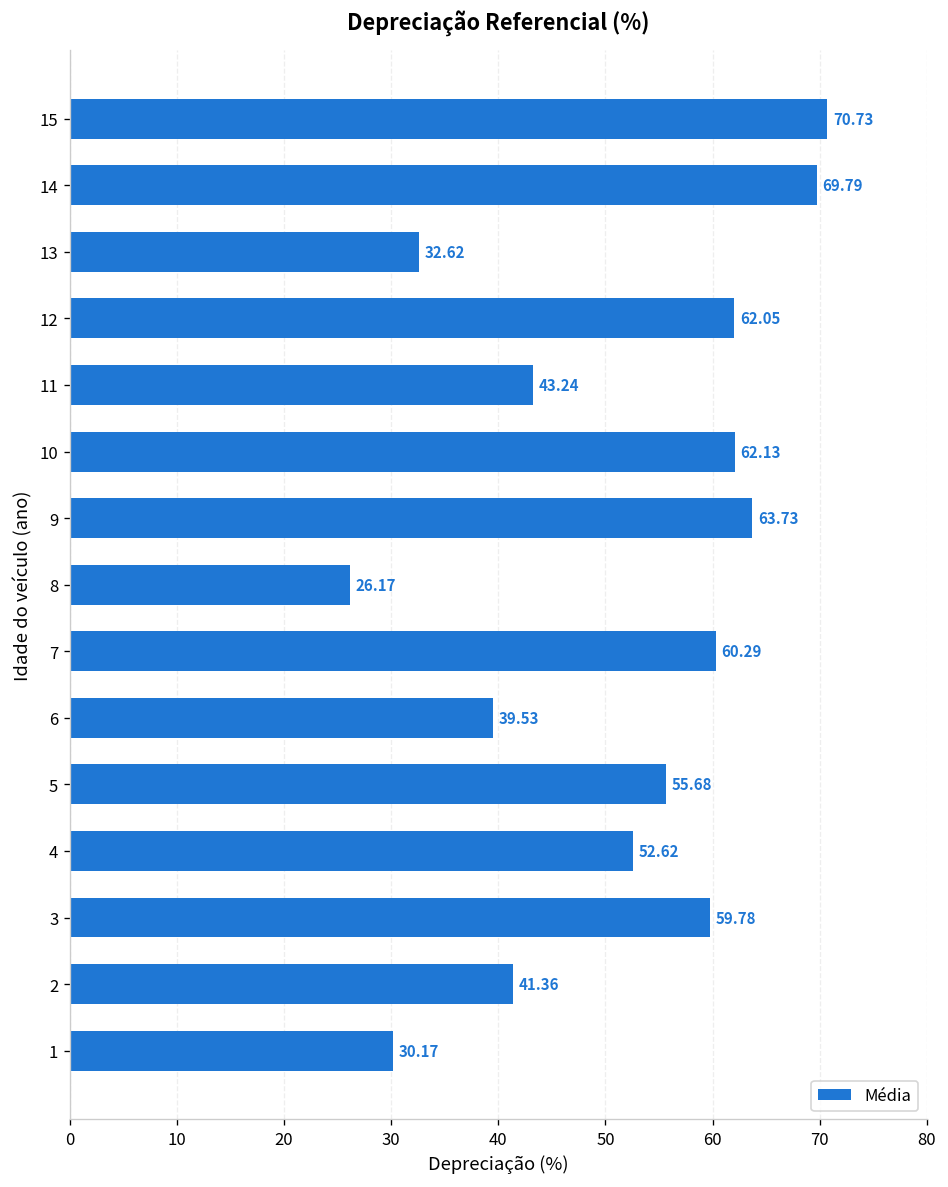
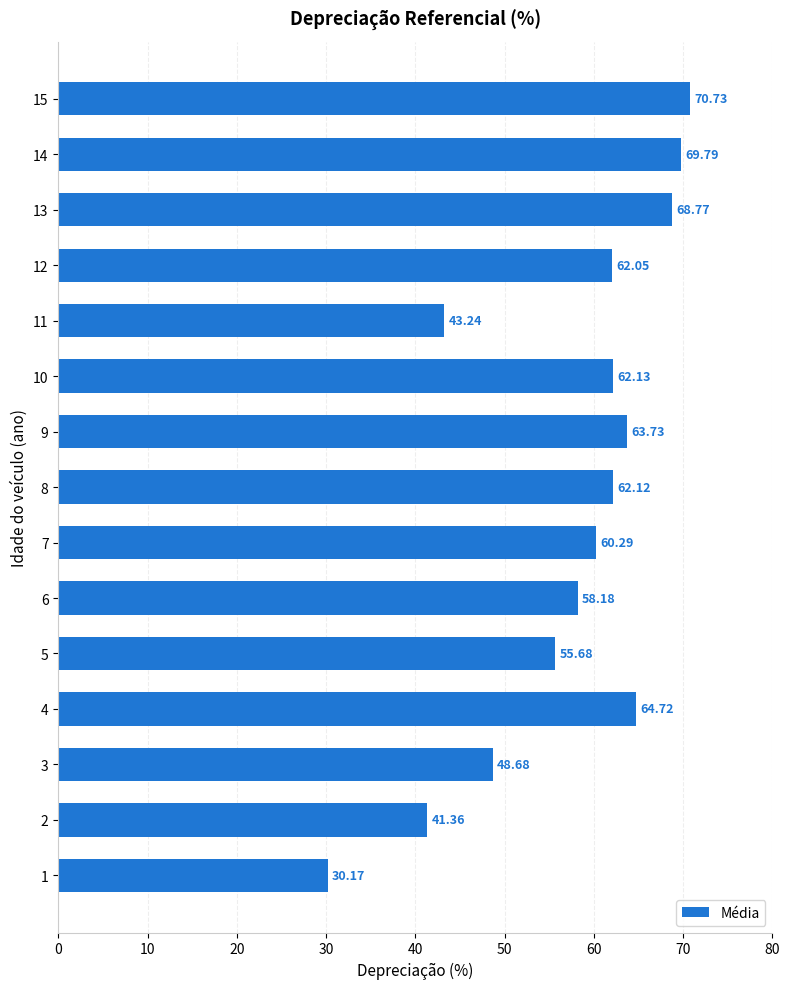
  {
    "15": 70.73,
    "14": 69.79,
-   "13": 32.62,
+   "13": 68.77,
    "12": 62.05,
    "11": 43.24,
    "10": 62.13,
    "9": 63.73,
-   "8": 26.17,
+   "8": 62.12,
    "7": 60.29,
-   "6": 39.53,
+   "6": 58.18,
    "5": 55.68,
-   "4": 52.62,
-   "3": 59.78,
+   "4": 64.72,
+   "3": 48.68,
    "2": 41.36,
    "1": 30.17
  }
